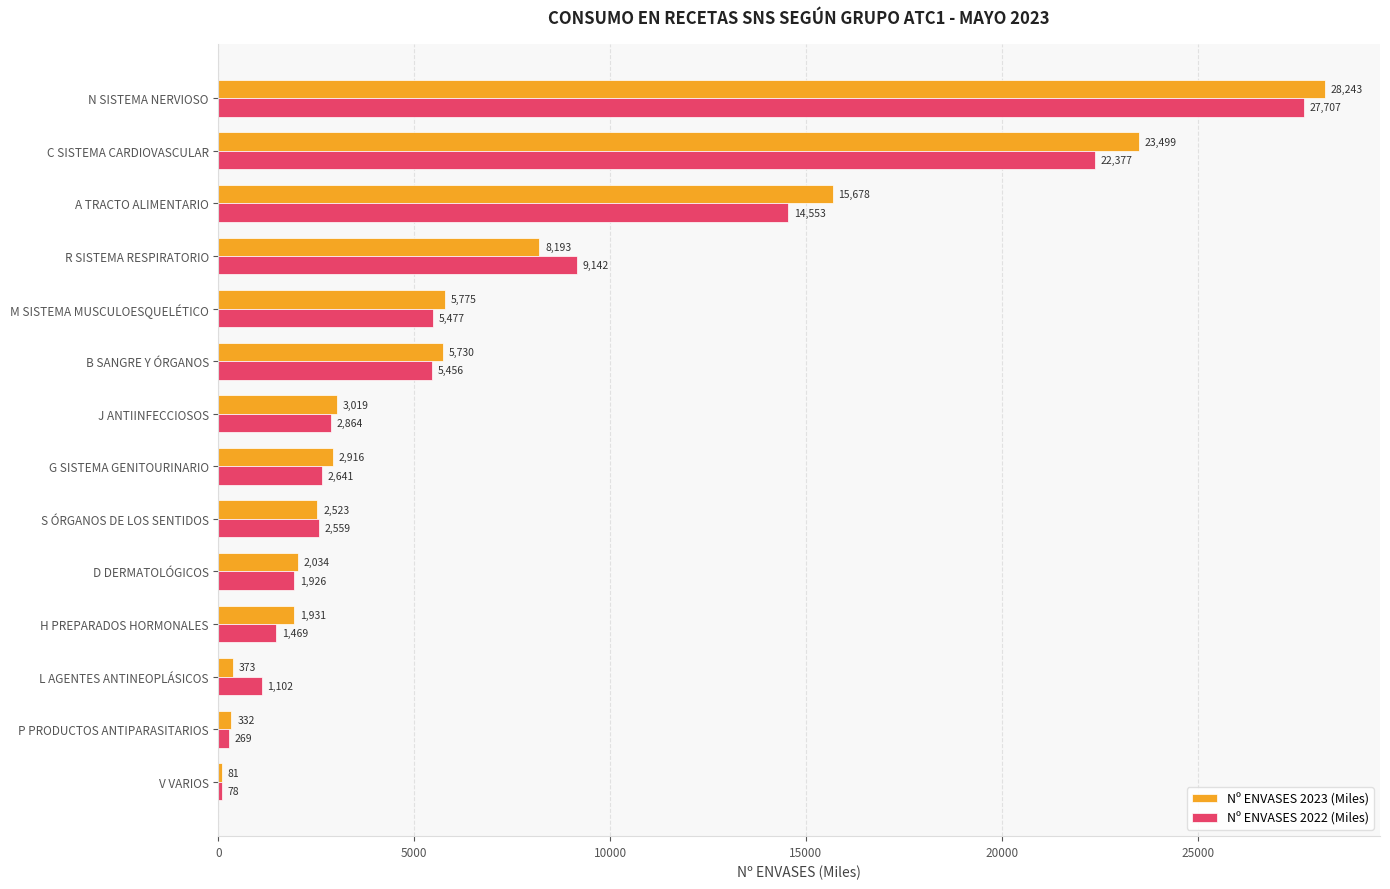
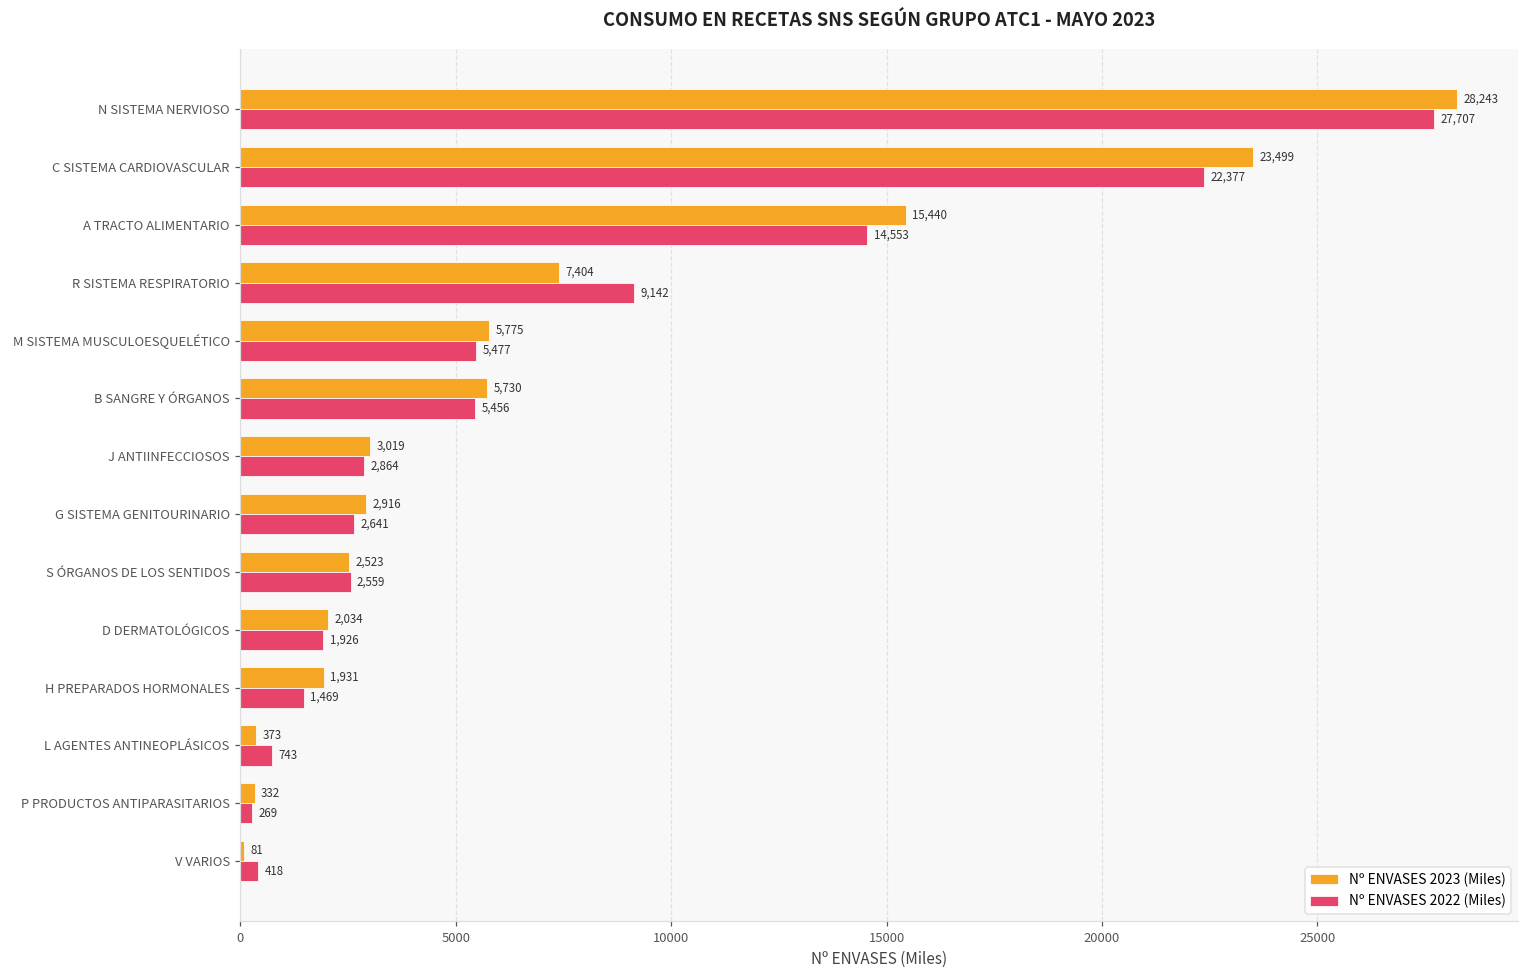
  {
    "Nº ENVASES 2023 (Miles)": {
      "N SISTEMA NERVIOSO": "28,243",
      "C SISTEMA CARDIOVASCULAR": "23,499",
-     "A TRACTO ALIMENTARIO": "15,678",
-     "R SISTEMA RESPIRATORIO": "8,193",
+     "A TRACTO ALIMENTARIO": "15,440",
+     "R SISTEMA RESPIRATORIO": "7,404",
      "M SISTEMA MUSCULOESQUELÉTICO": "5,775",
      "B SANGRE Y ÓRGANOS": "5,730",
      "J ANTIINFECCIOSOS": "3,019",
      "G SISTEMA GENITOURINARIO": "2,916",
      "S ÓRGANOS DE LOS SENTIDOS": "2,523",
      "D DERMATOLÓGICOS": "2,034",
      "H PREPARADOS HORMONALES": "1,931",
      "L AGENTES ANTINEOPLÁSICOS": "373",
      "P PRODUCTOS ANTIPARASITARIOS": "332",
      "V VARIOS": "81"
    },
    "Nº ENVASES 2022 (Miles)": {
      "N SISTEMA NERVIOSO": "27,707",
      "C SISTEMA CARDIOVASCULAR": "22,377",
      "A TRACTO ALIMENTARIO": "14,553",
      "R SISTEMA RESPIRATORIO": "9,142",
      "M SISTEMA MUSCULOESQUELÉTICO": "5,477",
      "B SANGRE Y ÓRGANOS": "5,456",
      "J ANTIINFECCIOSOS": "2,864",
      "G SISTEMA GENITOURINARIO": "2,641",
      "S ÓRGANOS DE LOS SENTIDOS": "2,559",
      "D DERMATOLÓGICOS": "1,926",
      "H PREPARADOS HORMONALES": "1,469",
-     "L AGENTES ANTINEOPLÁSICOS": "1,102",
+     "L AGENTES ANTINEOPLÁSICOS": "743",
      "P PRODUCTOS ANTIPARASITARIOS": "269",
-     "V VARIOS": "78"
+     "V VARIOS": "418"
    }
  }
